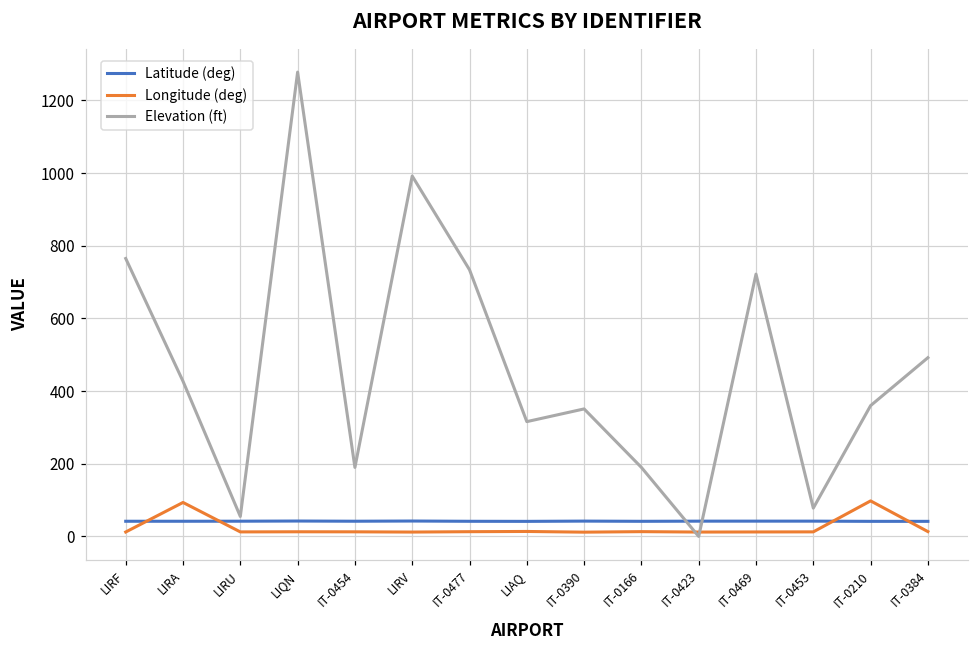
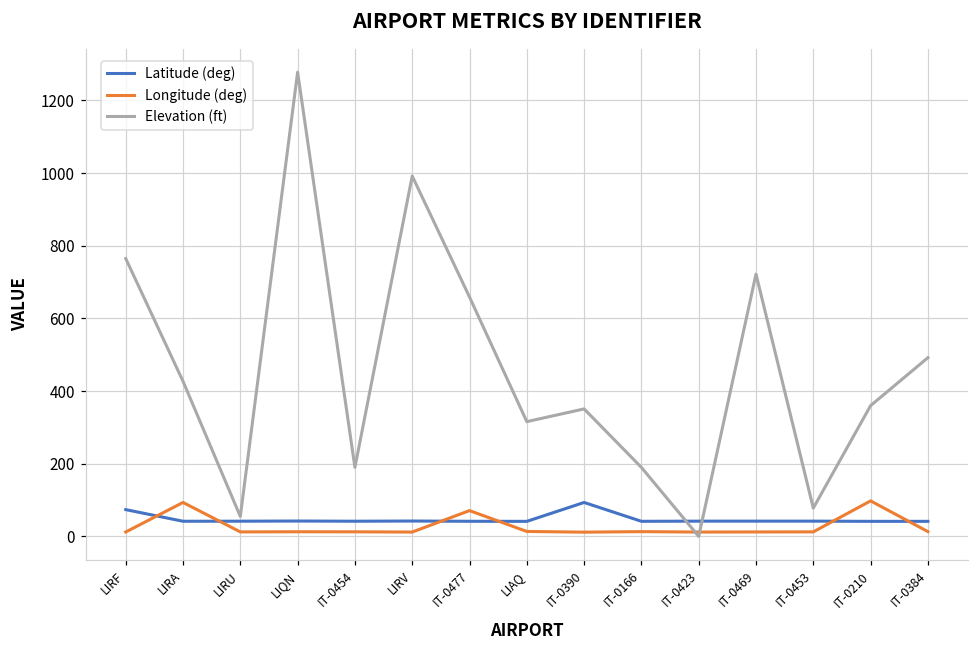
  {
    "Latitude (deg)": {
-     "LIRF": 40,
+     "LIRF": 70,
      "LIRA": 40,
      "LIRU": 40,
      "LIQN": 40,
      "IT-0454": 40,
      "LIRV": 40,
      "IT-0477": 40,
      "LIAQ": 40,
-     "IT-0390": 40,
+     "IT-0390": 90,
      "IT-0166": 40,
      "IT-0423": 40,
      "IT-0469": 40,
      "IT-0453": 40,
      "IT-0210": 40,
      "IT-0384": 40
    },
    "Longitude (deg)": {
      "LIRF": 10,
      "LIRA": 90,
      "LIRU": 10,
      "LIQN": 10,
      "IT-0454": 10,
      "LIRV": 10,
-     "IT-0477": 10,
+     "IT-0477": 70,
      "LIAQ": 10,
      "IT-0390": 10,
      "IT-0166": 10,
      "IT-0423": 10,
      "IT-0469": 10,
      "IT-0453": 10,
      "IT-0210": 100,
      "IT-0384": 10
    },
    "Elevation (ft)": {
      "LIRF": 770,
      "LIRA": 430,
      "LIRU": 60,
      "LIQN": 1280,
      "IT-0454": 190,
      "LIRV": 990,
-     "IT-0477": 730,
+     "IT-0477": 660,
      "LIAQ": 320,
      "IT-0390": 350,
      "IT-0166": 190,
      "IT-0423": 0,
      "IT-0469": 720,
      "IT-0453": 80,
      "IT-0210": 360,
      "IT-0384": 490
    }
  }
